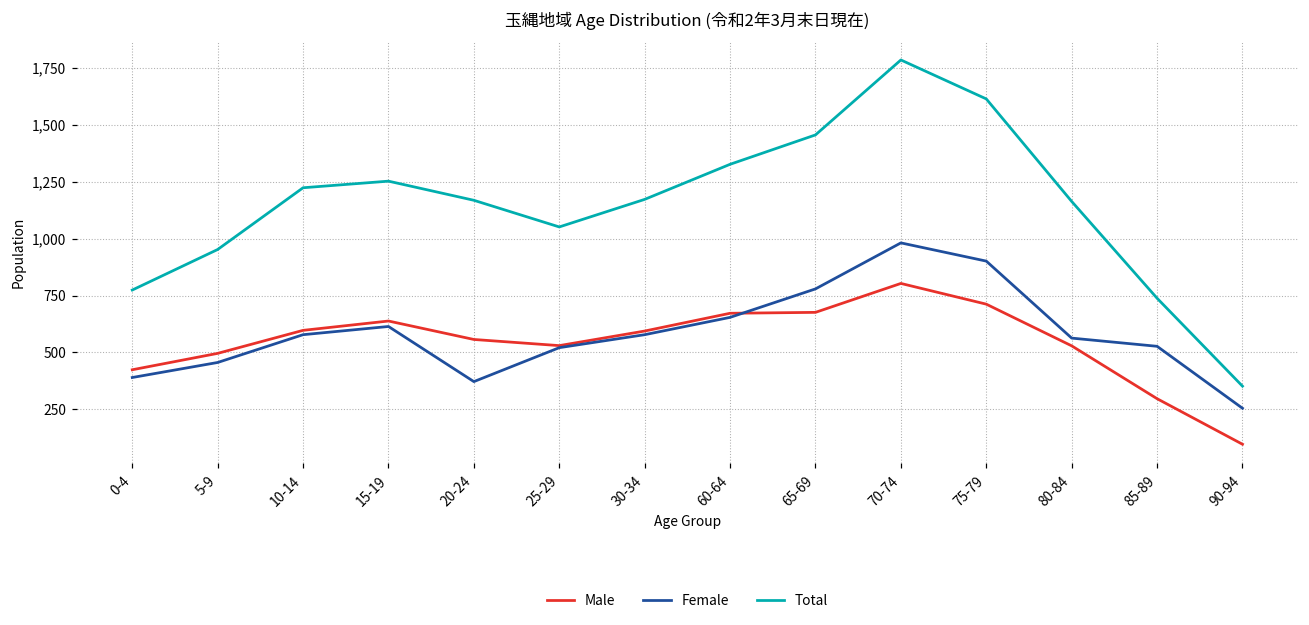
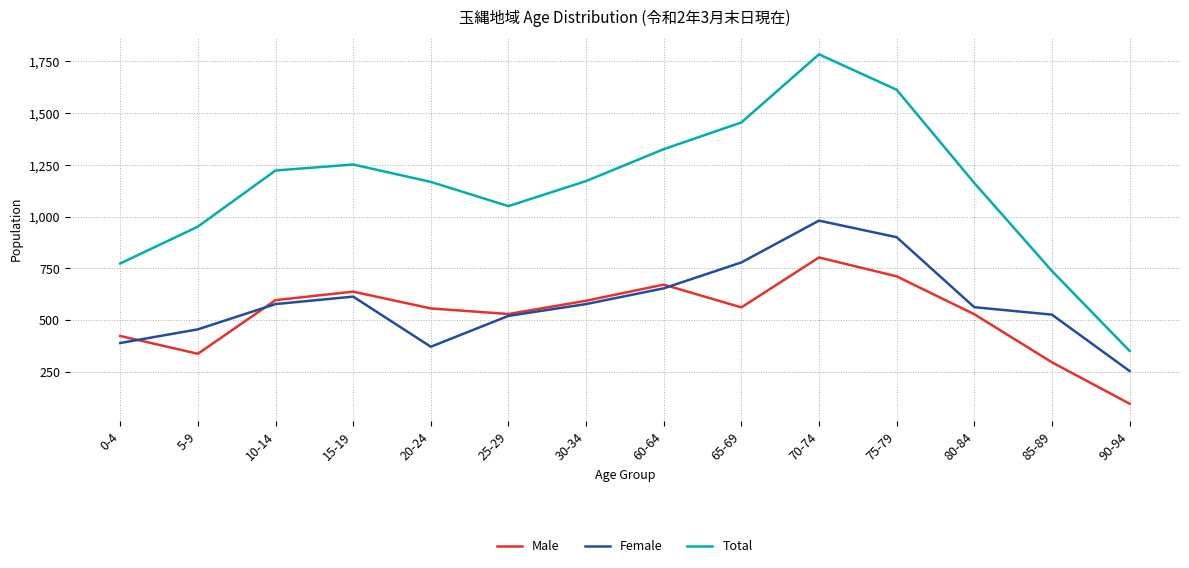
  {
    "Male": {
      "0-4": "420",
-     "5-9": "500",
+     "5-9": "340",
      "10-14": "600",
      "15-19": "640",
      "20-24": "560",
      "30-34": "590",
      "60-64": "670",
-     "65-69": "680",
+     "65-69": "560",
      "70-74": "800",
      "75-79": "710",
      "80-84": "530",
      "85-89": "300",
      "90-94": "100"
    },
    "Female": {
      "0-4": "390",
      "5-9": "460",
      "10-14": "580",
      "15-19": "610",
      "20-24": "370",
      "30-34": "580",
      "60-64": "650",
      "65-69": "780",
      "70-74": "980",
      "75-79": "900",
      "80-84": "560",
      "85-89": "530",
      "90-94": "260"
    },
    "Total": {
      "0-4": "770",
      "5-9": "950",
      "10-14": "1,220",
      "15-19": "1,250",
      "20-24": "1,170",
      "25-29": "1,050",
      "30-34": "1,170",
      "60-64": "1,330",
      "65-69": "1,460",
      "70-74": "1,780",
      "75-79": "1,610",
      "80-84": "1,160",
      "85-89": "740",
      "90-94": "350"
    }
  }
